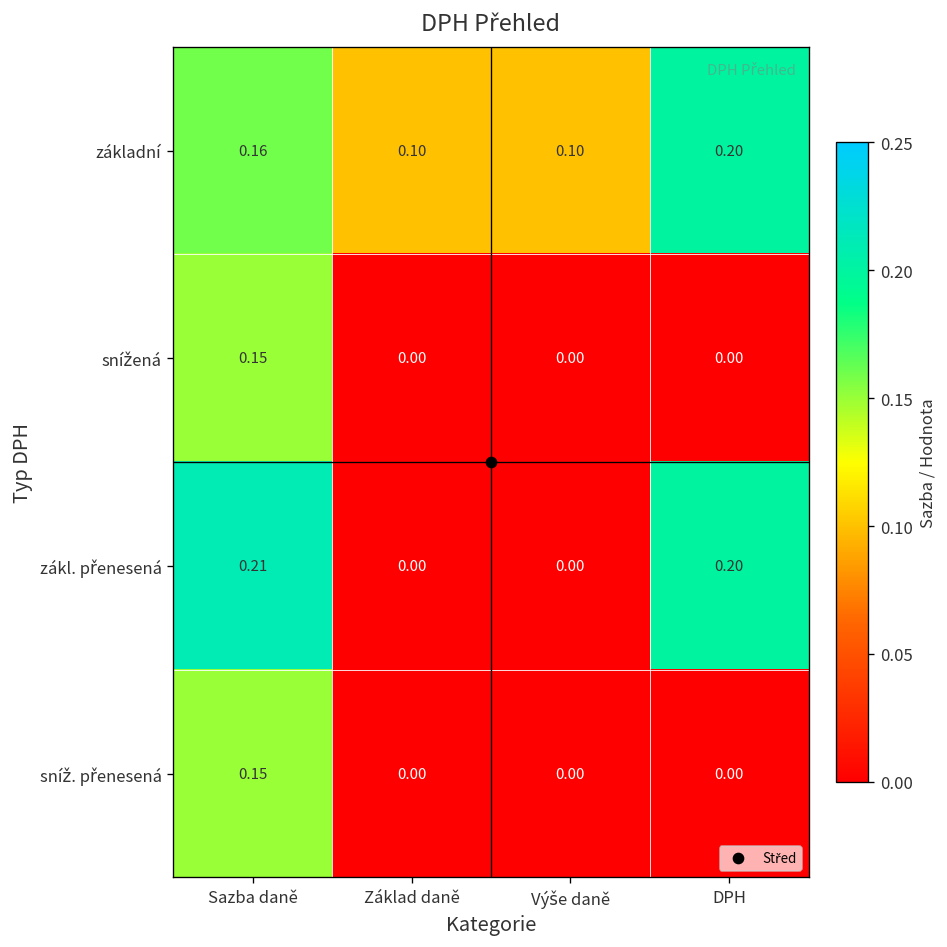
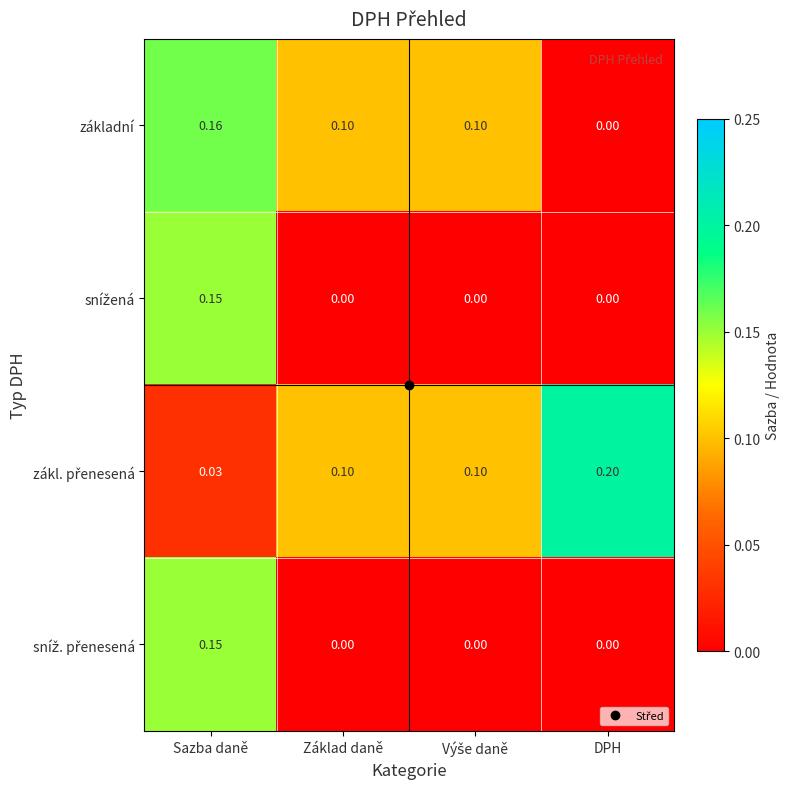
  {
    "základní": {
      "Sazba daně": 0.16,
      "Základ daně": 0.10,
      "Výše daně": 0.10,
-     "DPH": 0.20
+     "DPH": 0.00
    },
    "snížená": {
      "Sazba daně": 0.15,
      "Základ daně": 0.00,
      "Výše daně": 0.00,
      "DPH": 0.00
    },
    "zákl. přenesená": {
-     "Sazba daně": 0.21,
-     "Základ daně": 0.00,
-     "Výše daně": 0.00,
+     "Sazba daně": 0.03,
+     "Základ daně": 0.10,
+     "Výše daně": 0.10,
      "DPH": 0.20
    },
    "sníž. přenesená": {
      "Sazba daně": 0.15,
      "Základ daně": 0.00,
      "Výše daně": 0.00,
      "DPH": 0.00
    }
  }
